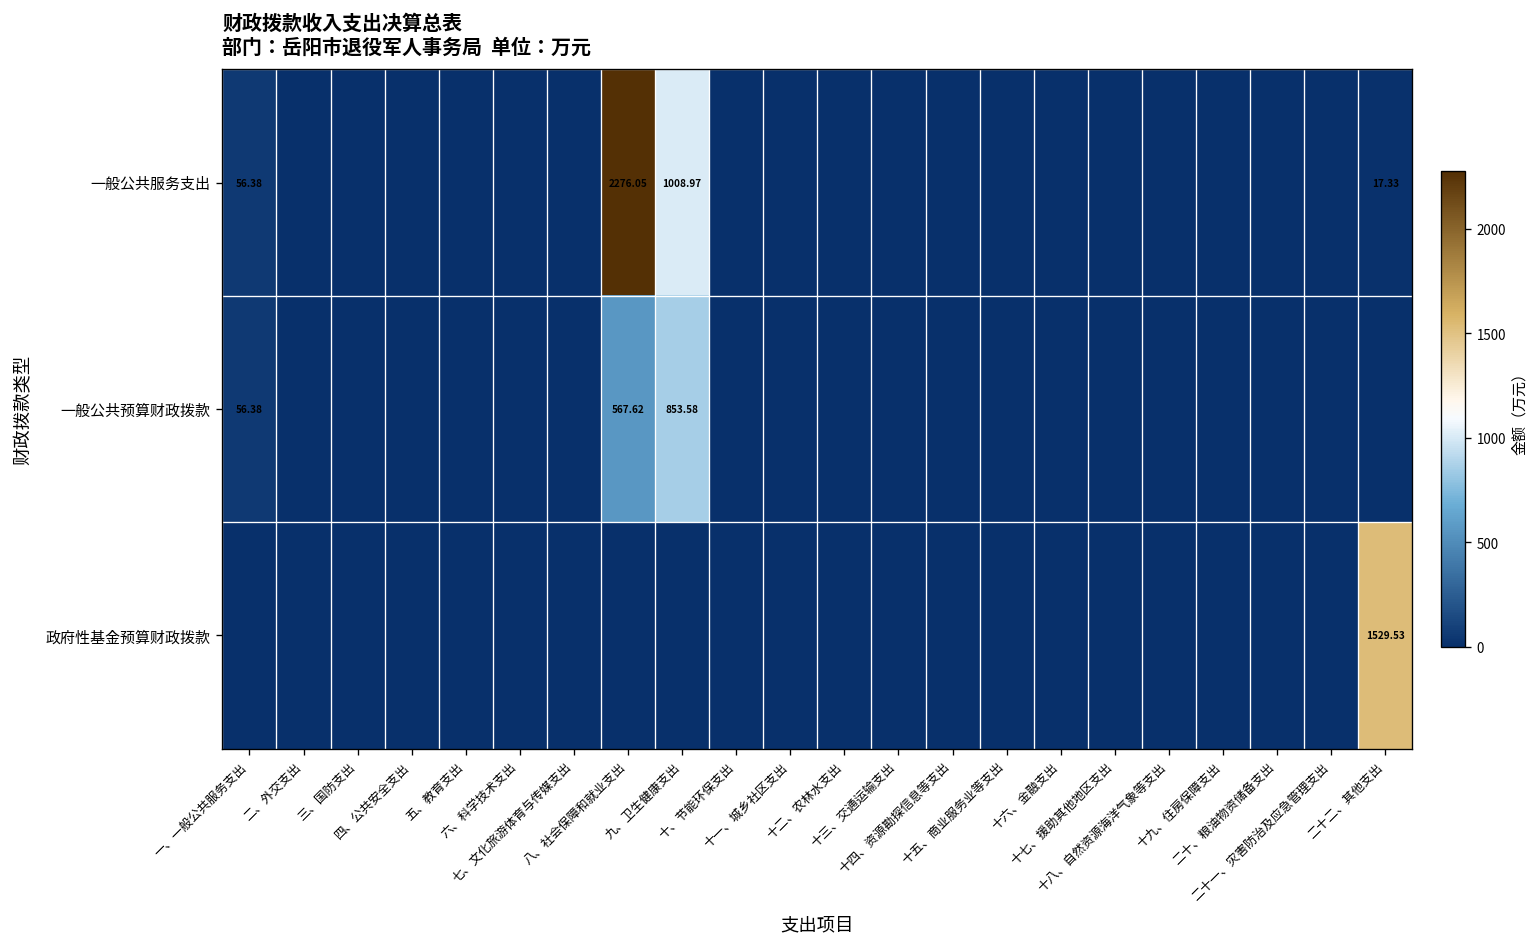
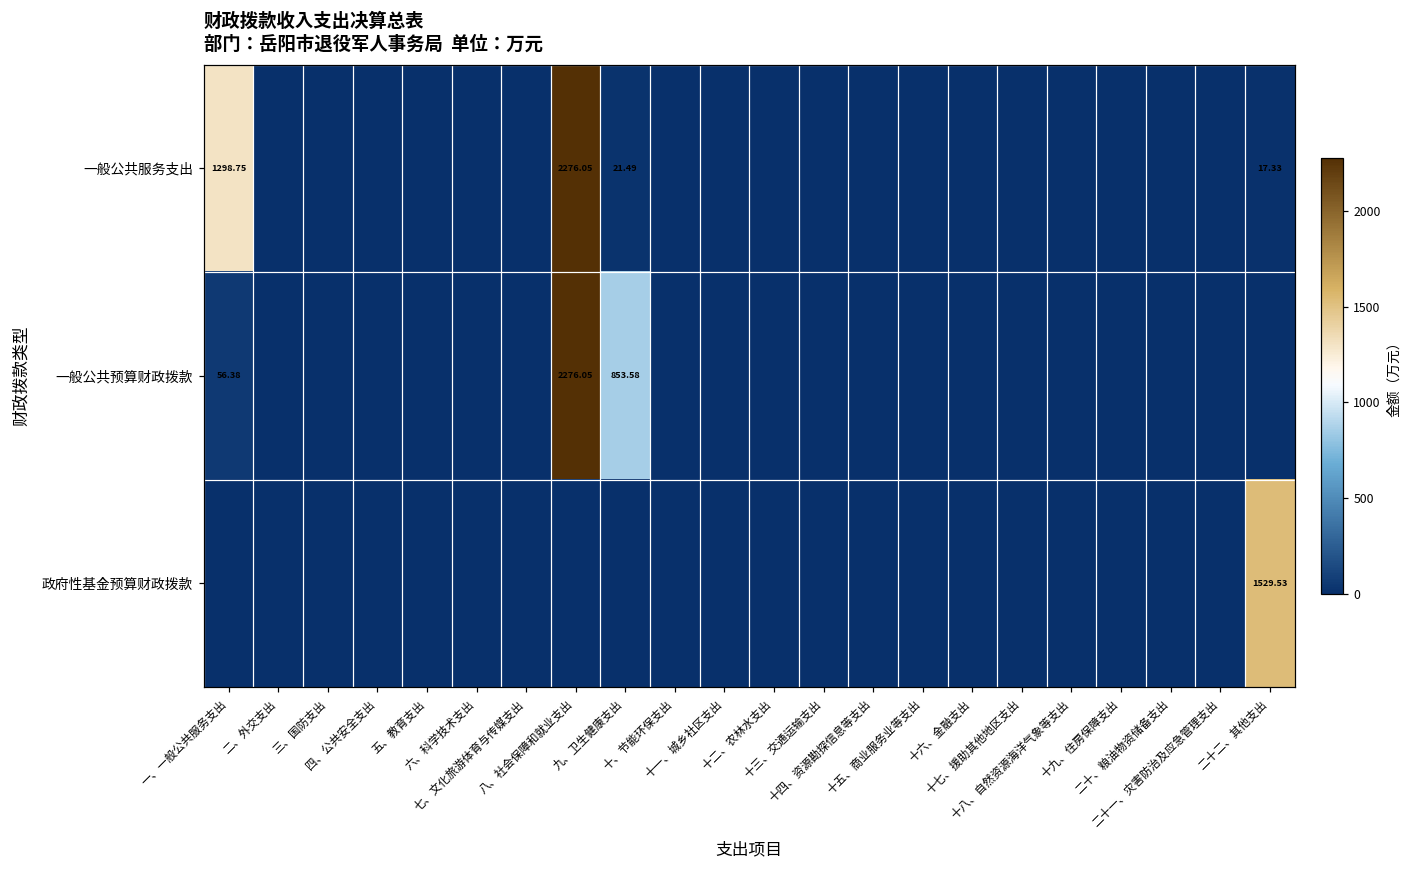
  {
    "一般公共服务支出": {
-     "一、一般公共服务支出": 56.38,
+     "一、一般公共服务支出": 1298.75,
      "八、社会保障和就业支出": 2276.05,
-     "九、卫生健康支出": 1008.97,
+     "九、卫生健康支出": 21.49,
      "二十二、其他支出": 17.33
    },
    "一般公共预算财政拨款": {
      "一、一般公共服务支出": 56.38,
-     "八、社会保障和就业支出": 567.62,
+     "八、社会保障和就业支出": 2276.05,
      "九、卫生健康支出": 853.58
    },
    "政府性基金预算财政拨款": {
      "二十二、其他支出": 1529.53
    }
  }
